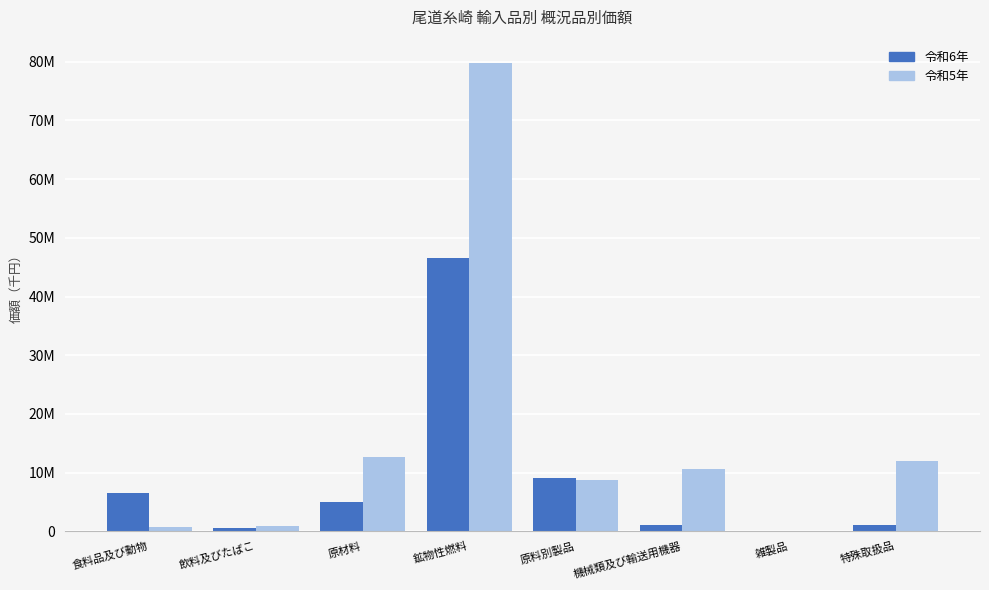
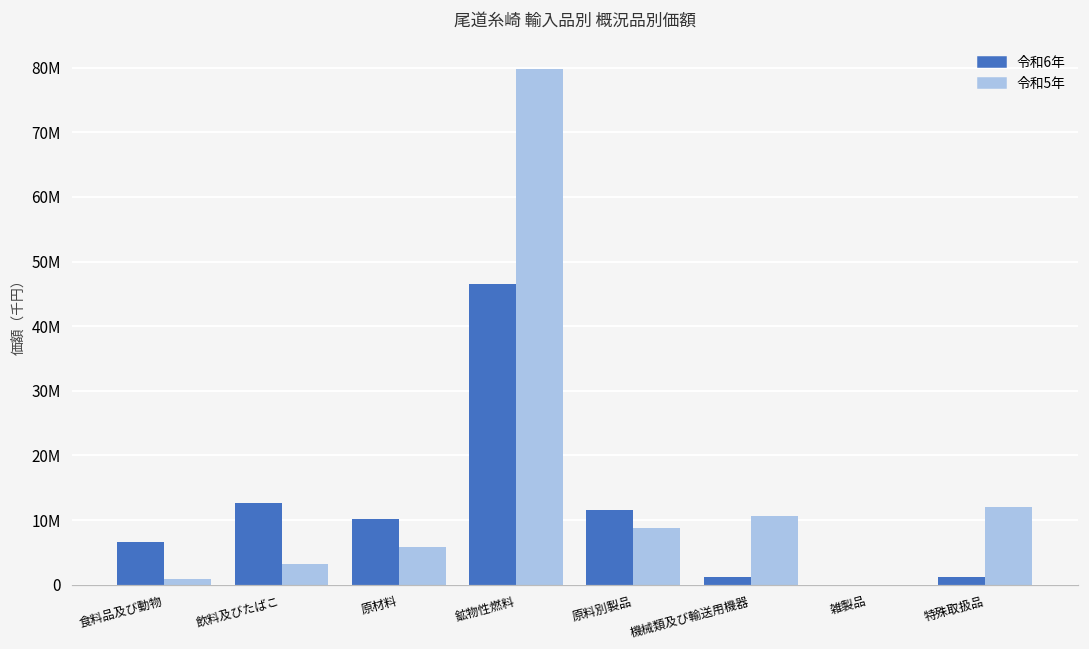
  {
    "令和6年": {
      "食料品及び動物": 7000000,
-     "飲料及びたばこ": 1000000,
-     "原材料": 5000000,
+     "飲料及びたばこ": 13000000,
+     "原材料": 10000000,
      "鉱物性燃料": 47000000,
-     "原料別製品": 9000000,
+     "原料別製品": 12000000,
      "機械類及び輸送用機器": 1000000,
      "特殊取扱品": 1000000
    },
    "令和5年": {
      "食料品及び動物": 1000000,
-     "飲料及びたばこ": 1000000,
-     "原材料": 13000000,
+     "飲料及びたばこ": 3000000,
+     "原材料": 6000000,
      "鉱物性燃料": 80000000,
      "原料別製品": 9000000,
      "機械類及び輸送用機器": 11000000,
      "特殊取扱品": 12000000
    }
  }
